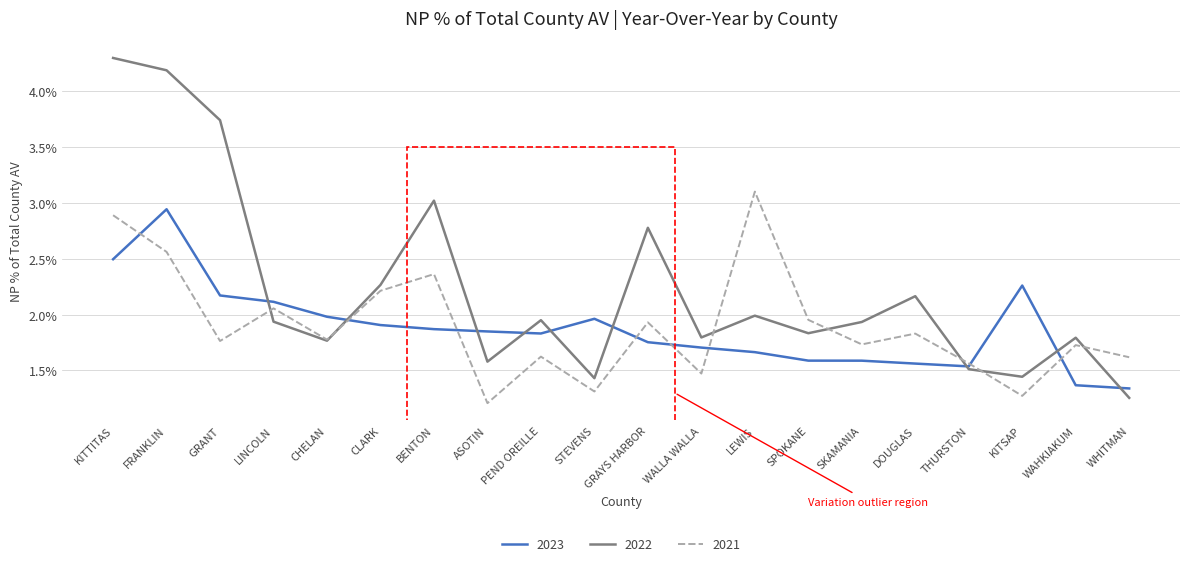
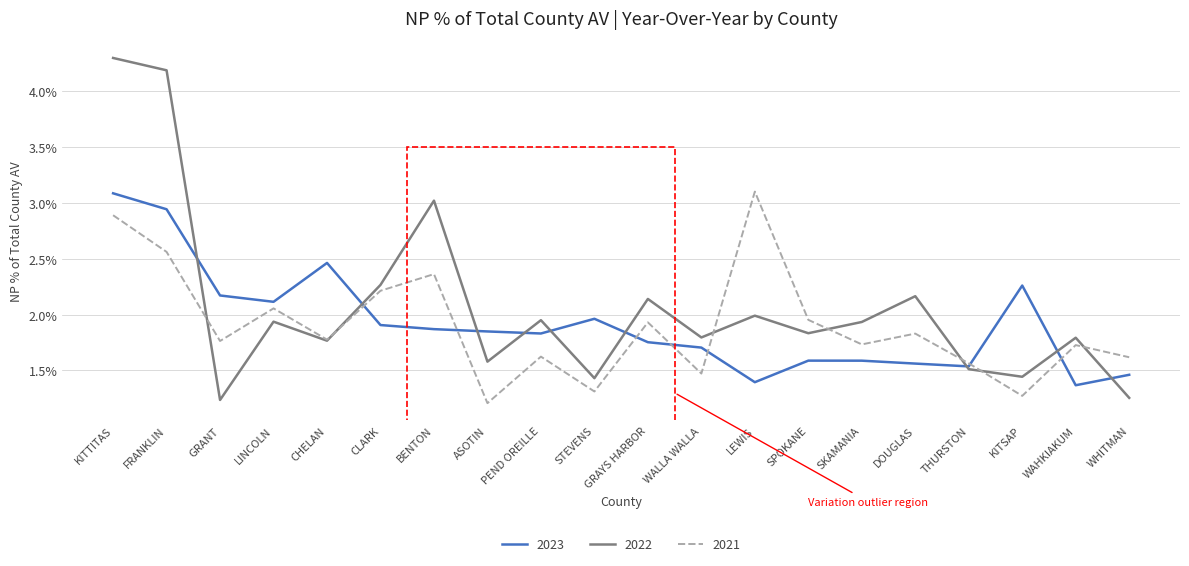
  {
    "2023": {
-     "KITTITAS": "2.50%",
+     "KITTITAS": "3.08%",
      "FRANKLIN": "2.94%",
      "GRANT": "2.17%",
      "LINCOLN": "2.11%",
-     "CHELAN": "1.98%",
+     "CHELAN": "2.46%",
      "CLARK": "1.91%",
      "BENTON": "1.87%",
      "ASOTIN": "1.85%",
      "PEND OREILLE": "1.83%",
      "STEVENS": "1.96%",
      "GRAYS HARBOR": "1.75%",
      "WALLA WALLA": "1.70%",
-     "LEWIS": "1.66%",
+     "LEWIS": "1.40%",
      "SPOKANE": "1.59%",
      "SKAMANIA": "1.59%",
      "DOUGLAS": "1.56%",
      "THURSTON": "1.54%",
      "KITSAP": "2.26%",
      "WAHKIAKUM": "1.37%",
-     "WHITMAN": "1.34%"
+     "WHITMAN": "1.46%"
    },
    "2022": {
      "KITTITAS": "4.30%",
      "FRANKLIN": "4.19%",
-     "GRANT": "3.74%",
+     "GRANT": "1.24%",
      "LINCOLN": "1.94%",
      "CLARK": "2.27%",
      "BENTON": "3.02%",
      "ASOTIN": "1.58%",
      "PEND OREILLE": "1.95%",
      "STEVENS": "1.43%",
-     "GRAYS HARBOR": "2.78%",
+     "GRAYS HARBOR": "2.14%",
      "WALLA WALLA": "1.80%",
      "LEWIS": "1.99%",
      "SPOKANE": "1.83%",
      "SKAMANIA": "1.93%",
      "DOUGLAS": "2.16%",
      "THURSTON": "1.51%",
      "KITSAP": "1.44%",
      "WAHKIAKUM": "1.79%",
      "WHITMAN": "1.26%"
    },
    "2021": {
      "KITTITAS": "2.89%",
      "FRANKLIN": "2.56%",
      "GRANT": "1.76%",
      "LINCOLN": "2.06%",
      "CLARK": "2.21%",
      "BENTON": "2.36%",
      "ASOTIN": "1.21%",
      "PEND OREILLE": "1.62%",
      "STEVENS": "1.31%",
      "GRAYS HARBOR": "1.93%",
      "WALLA WALLA": "1.47%",
      "LEWIS": "3.10%",
      "SPOKANE": "1.95%",
      "SKAMANIA": "1.73%",
      "DOUGLAS": "1.83%",
      "THURSTON": "1.56%",
      "KITSAP": "1.27%",
      "WAHKIAKUM": "1.73%",
      "WHITMAN": "1.62%"
    }
  }
